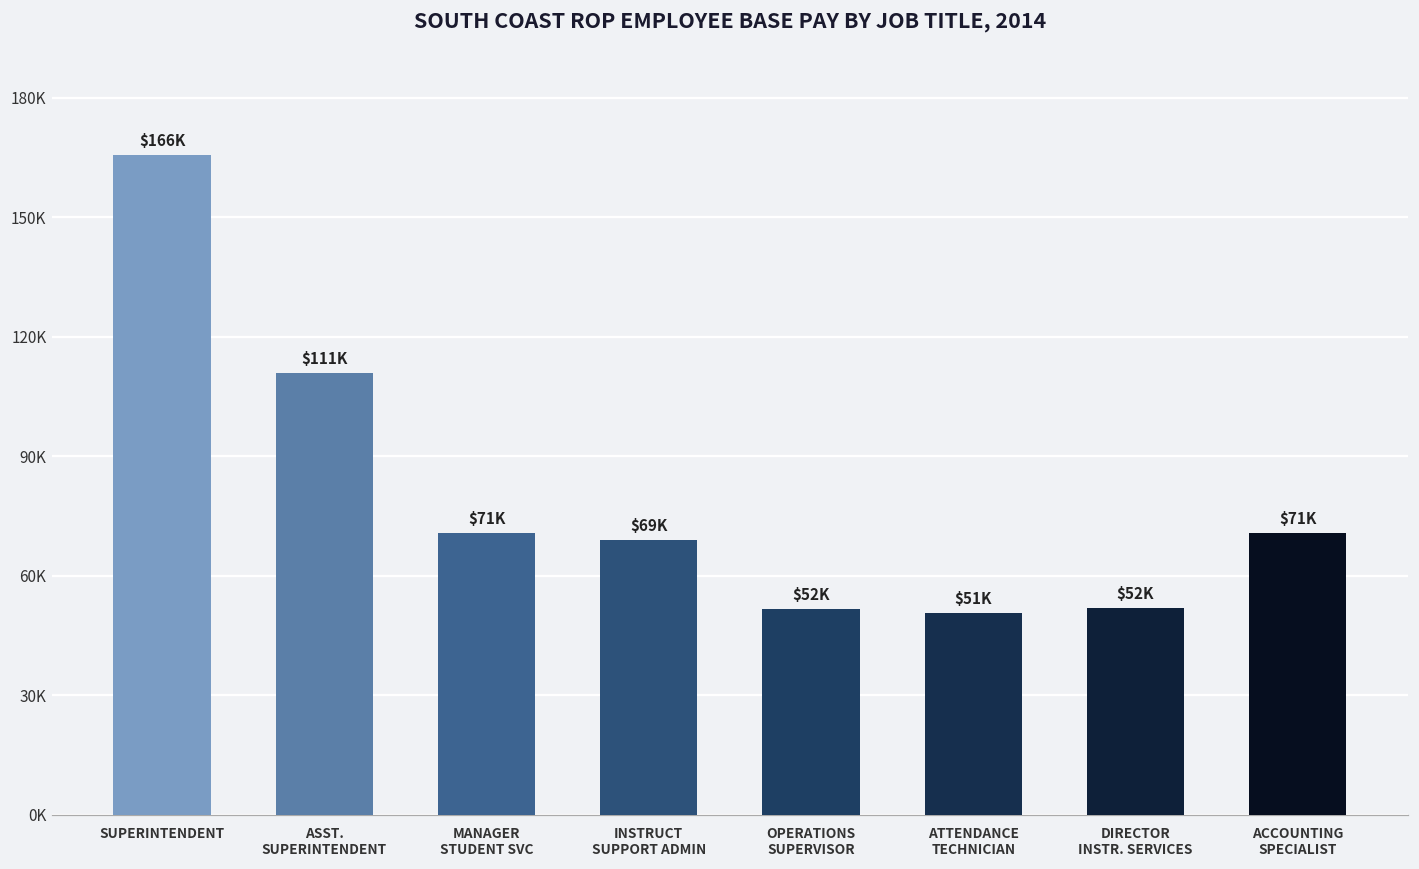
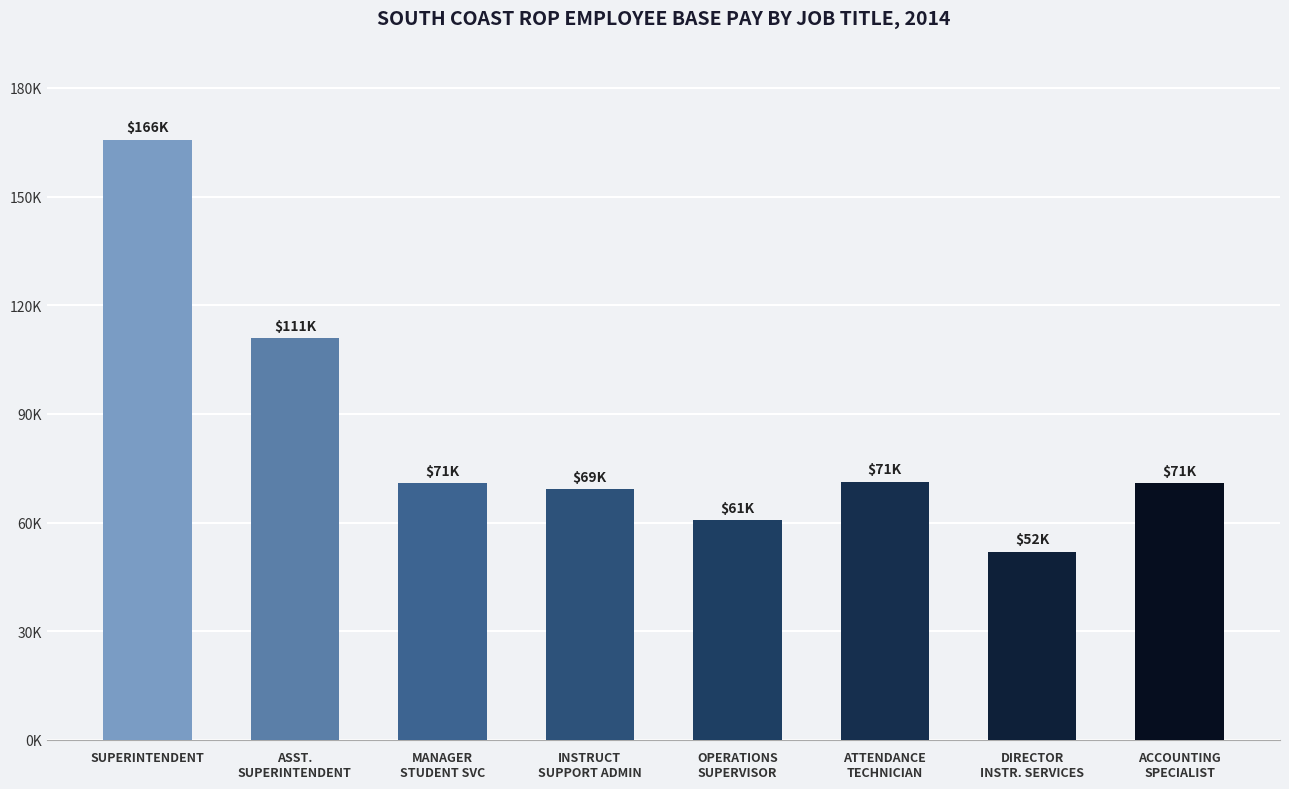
  {
    "SUPERINTENDENT": "$166K",
    "ASST. SUPERINTENDENT": "$111K",
    "MANAGER STUDENT SVC": "$71K",
    "INSTRUCT SUPPORT ADMIN": "$69K",
-   "OPERATIONS SUPERVISOR": "$52K",
-   "ATTENDANCE TECHNICIAN": "$51K",
+   "OPERATIONS SUPERVISOR": "$61K",
+   "ATTENDANCE TECHNICIAN": "$71K",
    "DIRECTOR INSTR. SERVICES": "$52K",
    "ACCOUNTING SPECIALIST": "$71K"
  }
